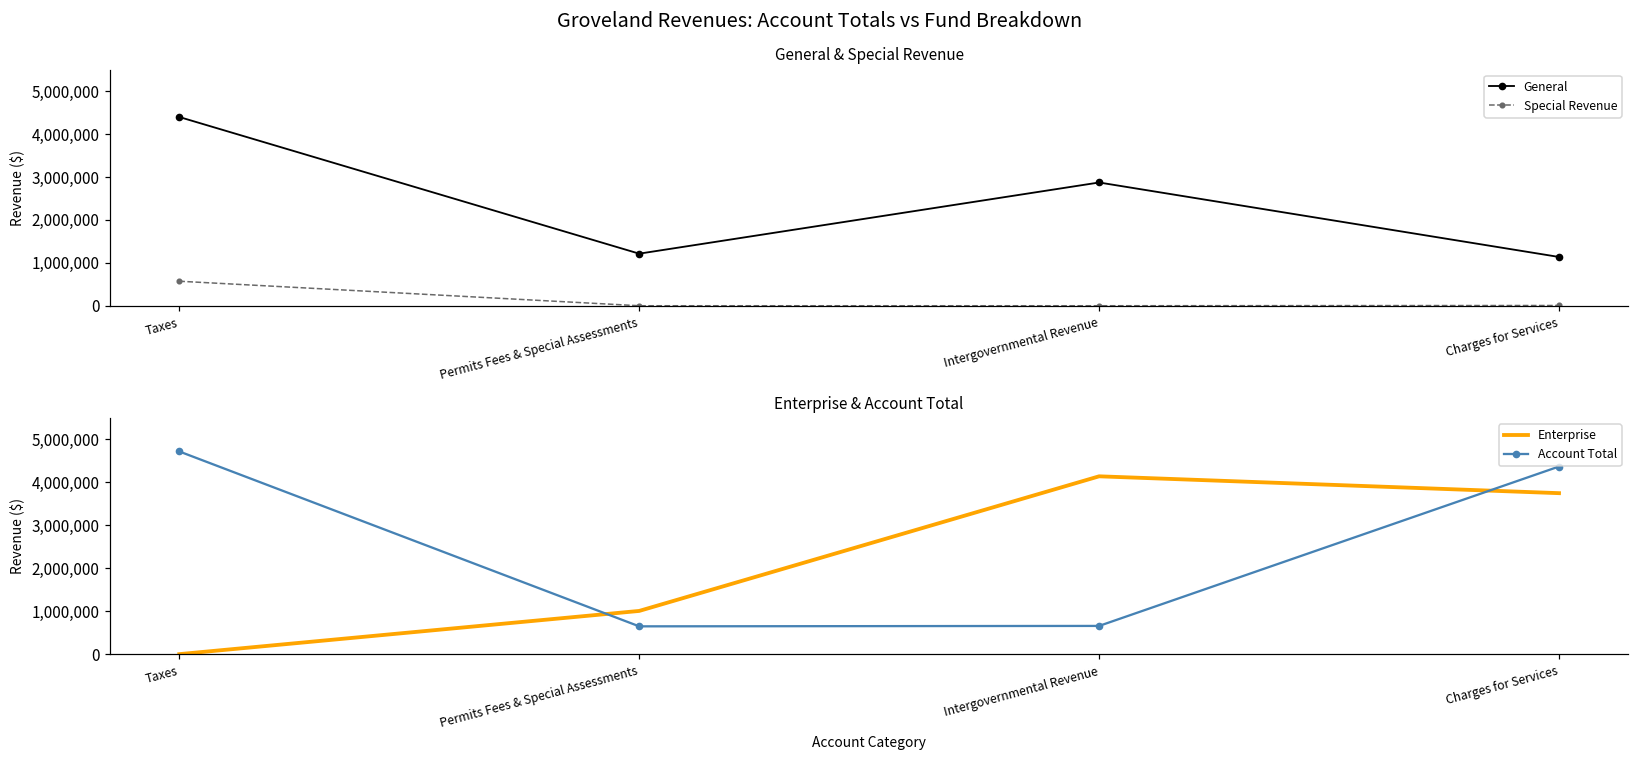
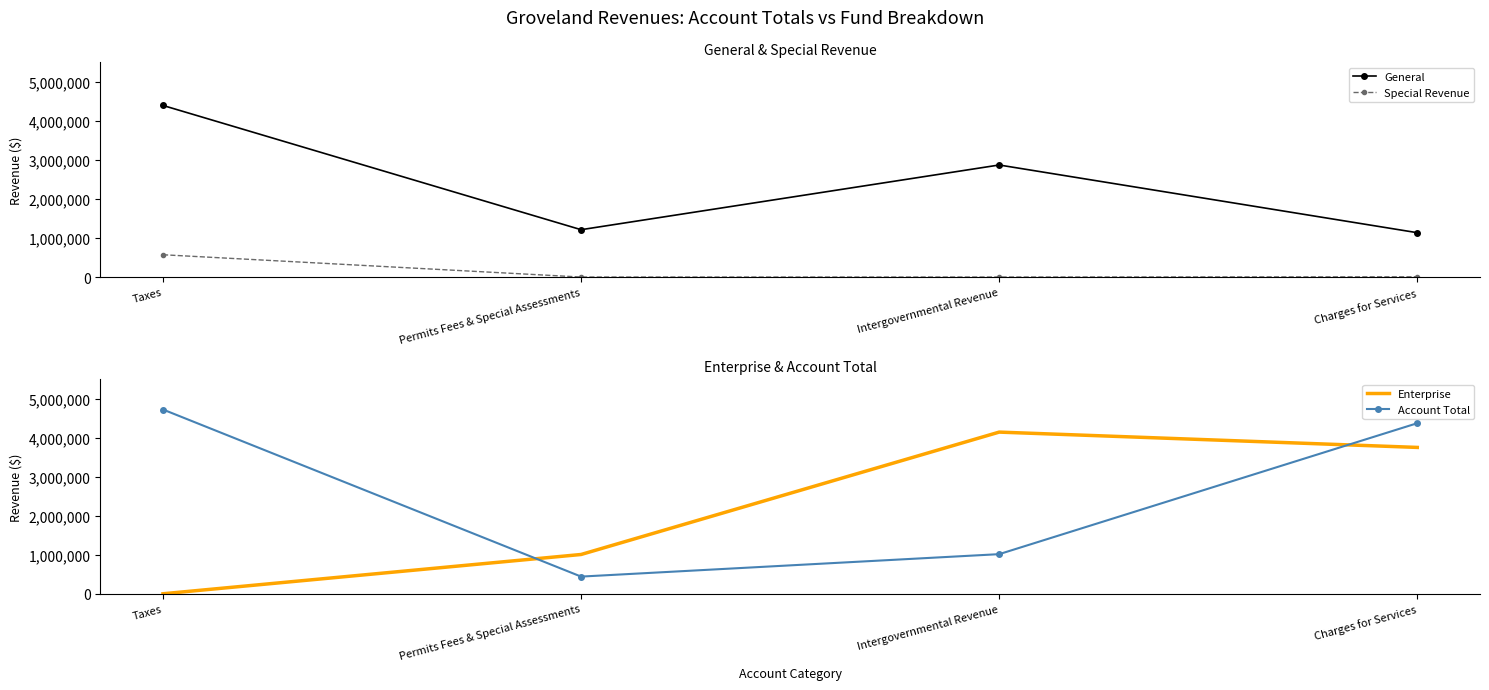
  {
    "General & Special Revenue": {
      "General": {
        "Taxes": "4,400,000",
        "Permits Fees & Special Assessments": "1,200,000",
        "Intergovernmental Revenue": "2,900,000",
        "Charges for Services": "1,100,000"
      },
      "Special Revenue": {
        "Taxes": "600,000",
        "Permits Fees & Special Assessments": "0",
        "Intergovernmental Revenue": "0",
        "Charges for Services": "0"
      }
    },
    "Enterprise & Account Total": {
      "Enterprise": {
        "Taxes": "0",
        "Permits Fees & Special Assessments": "1,000,000",
        "Intergovernmental Revenue": "4,100,000",
        "Charges for Services": "3,700,000"
      },
      "Account Total": {
        "Taxes": "4,700,000",
-       "Permits Fees & Special Assessments": "600,000",
-       "Intergovernmental Revenue": "700,000",
+       "Permits Fees & Special Assessments": "400,000",
+       "Intergovernmental Revenue": "1,000,000",
        "Charges for Services": "4,400,000"
      }
    }
  }
